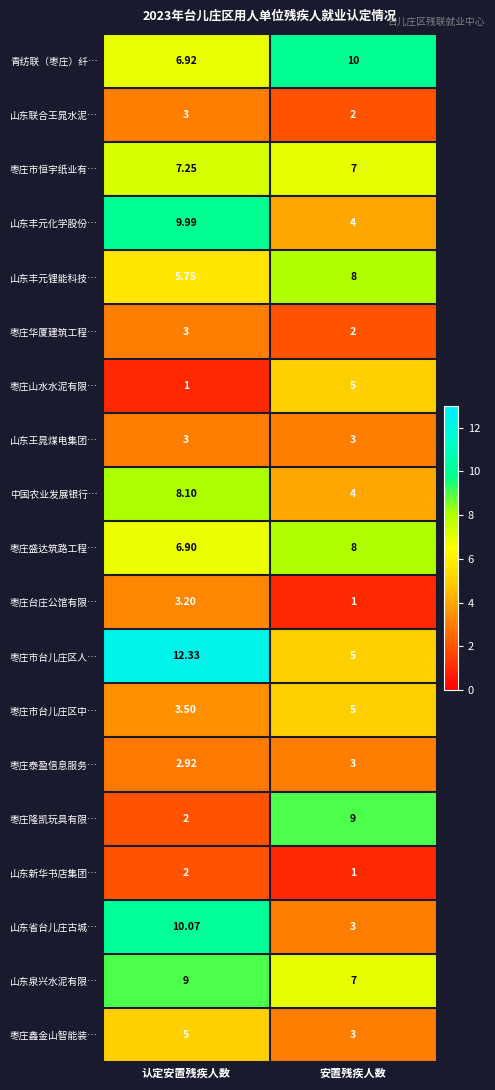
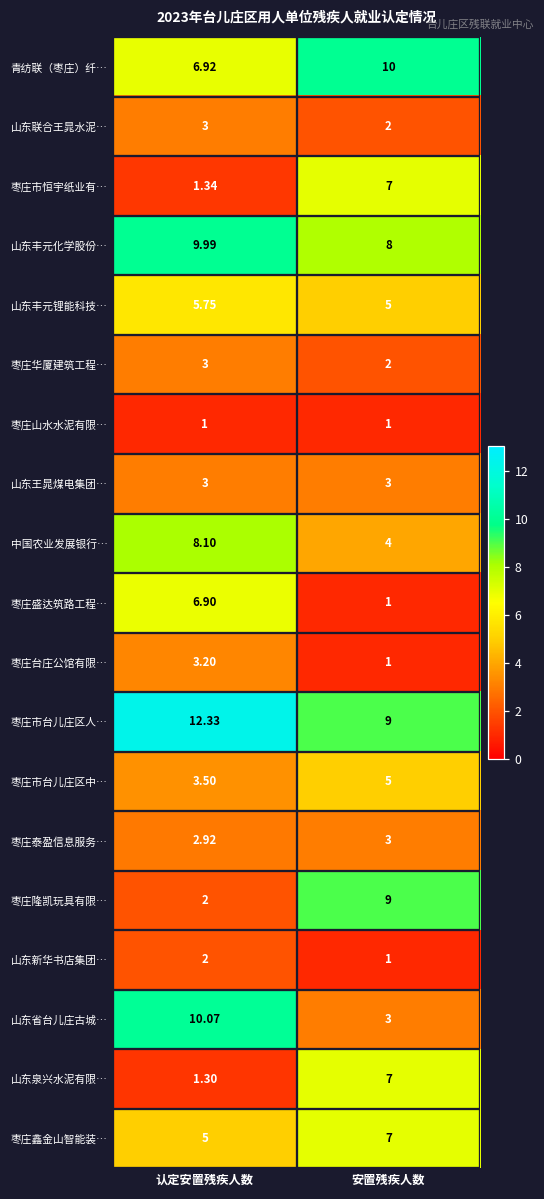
  {
    "青纺联（枣庄）纤…": {
      "认定安置残疾人数": 6.92,
      "安置残疾人数": 10
    },
    "山东联合王晁水泥…": {
      "认定安置残疾人数": 3,
      "安置残疾人数": 2
    },
    "枣庄市恒宇纸业有…": {
-     "认定安置残疾人数": 7.25,
+     "认定安置残疾人数": 1.34,
      "安置残疾人数": 7
    },
    "山东丰元化学股份…": {
      "认定安置残疾人数": 9.99,
-     "安置残疾人数": 4
+     "安置残疾人数": 8
    },
    "山东丰元锂能科技…": {
      "认定安置残疾人数": 5.75,
-     "安置残疾人数": 8
+     "安置残疾人数": 5
    },
    "枣庄华厦建筑工程…": {
      "认定安置残疾人数": 3,
      "安置残疾人数": 2
    },
    "枣庄山水水泥有限…": {
      "认定安置残疾人数": 1,
-     "安置残疾人数": 5
+     "安置残疾人数": 1
    },
    "山东王晁煤电集团…": {
      "认定安置残疾人数": 3,
      "安置残疾人数": 3
    },
    "中国农业发展银行…": {
      "认定安置残疾人数": 8.10,
      "安置残疾人数": 4
    },
    "枣庄盛达筑路工程…": {
      "认定安置残疾人数": 6.90,
-     "安置残疾人数": 8
+     "安置残疾人数": 1
    },
    "枣庄台庄公馆有限…": {
      "认定安置残疾人数": 3.20,
      "安置残疾人数": 1
    },
    "枣庄市台儿庄区人…": {
      "认定安置残疾人数": 12.33,
-     "安置残疾人数": 5
+     "安置残疾人数": 9
    },
    "枣庄市台儿庄区中…": {
      "认定安置残疾人数": 3.50,
      "安置残疾人数": 5
    },
    "枣庄泰盈信息服务…": {
      "认定安置残疾人数": 2.92,
      "安置残疾人数": 3
    },
    "枣庄隆凯玩具有限…": {
      "认定安置残疾人数": 2,
      "安置残疾人数": 9
    },
    "山东新华书店集团…": {
      "认定安置残疾人数": 2,
      "安置残疾人数": 1
    },
    "山东省台儿庄古城…": {
      "认定安置残疾人数": 10.07,
      "安置残疾人数": 3
    },
    "山东泉兴水泥有限…": {
-     "认定安置残疾人数": 9,
+     "认定安置残疾人数": 1.30,
      "安置残疾人数": 7
    },
    "枣庄鑫金山智能装…": {
      "认定安置残疾人数": 5,
-     "安置残疾人数": 3
+     "安置残疾人数": 7
    }
  }
